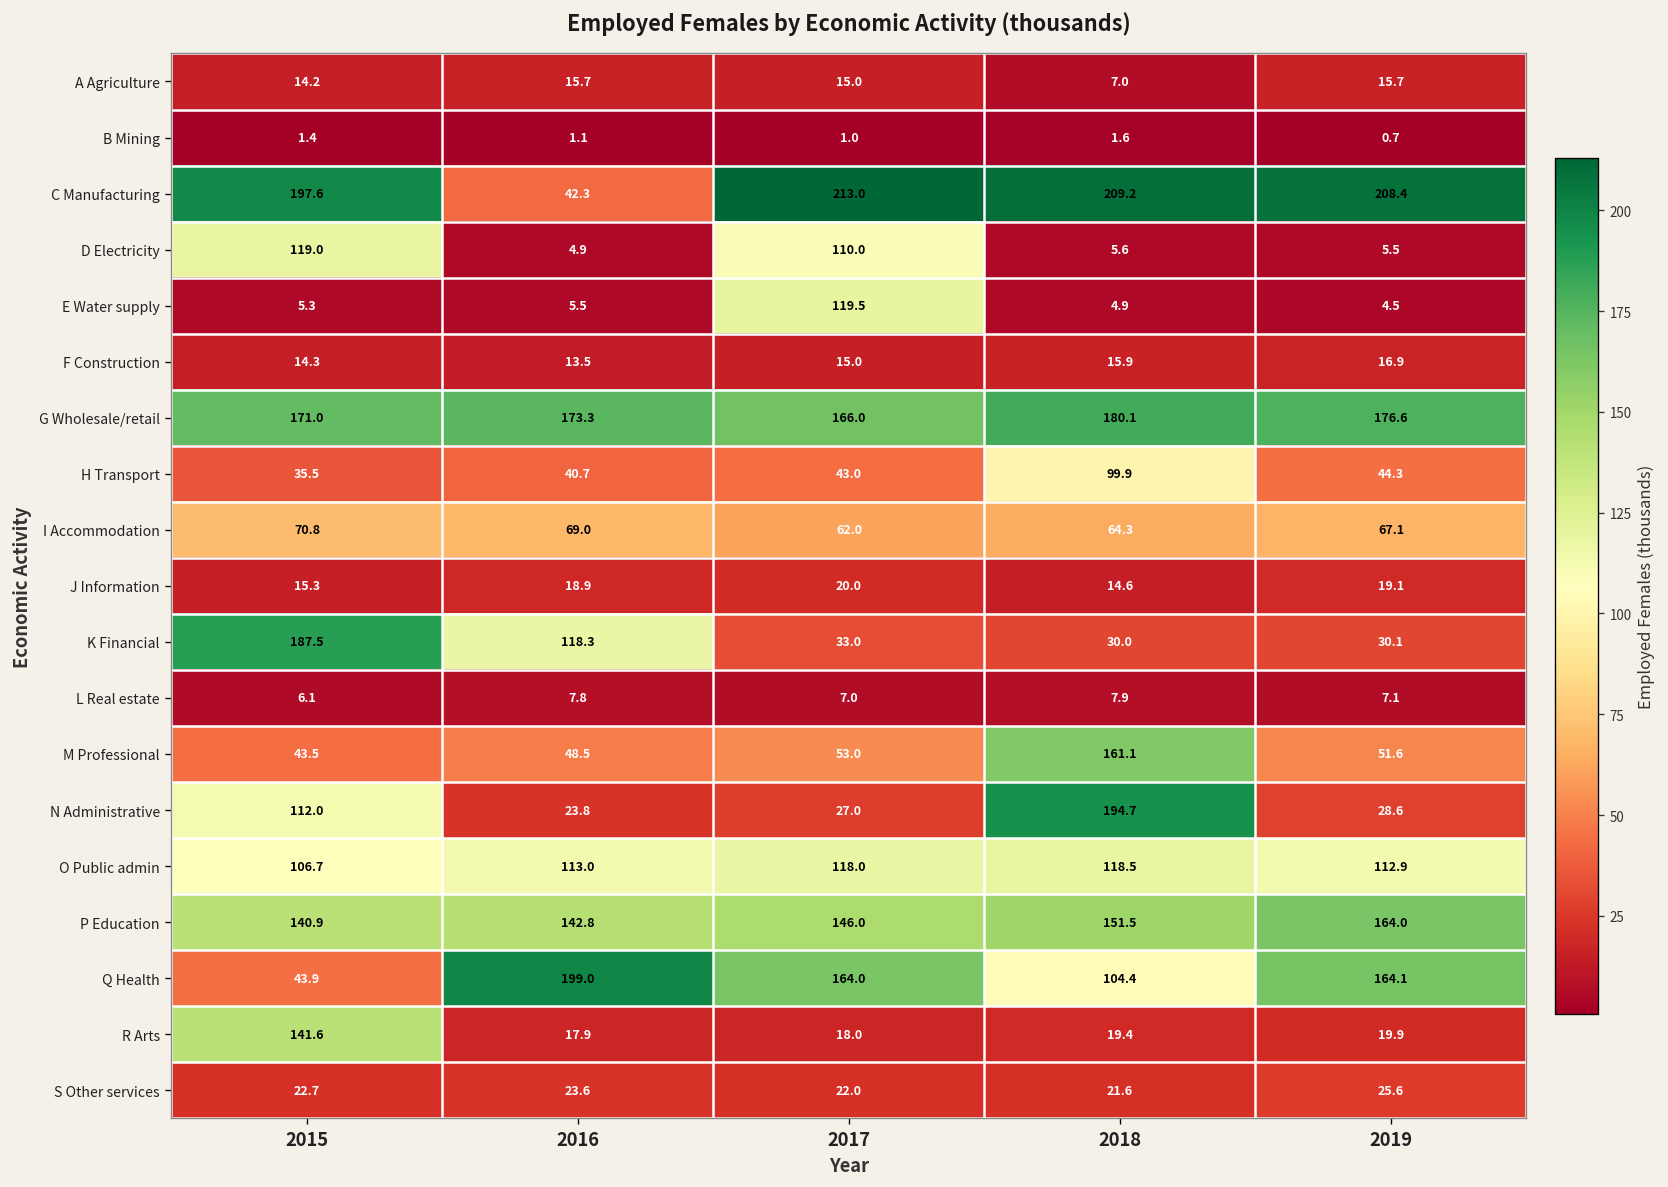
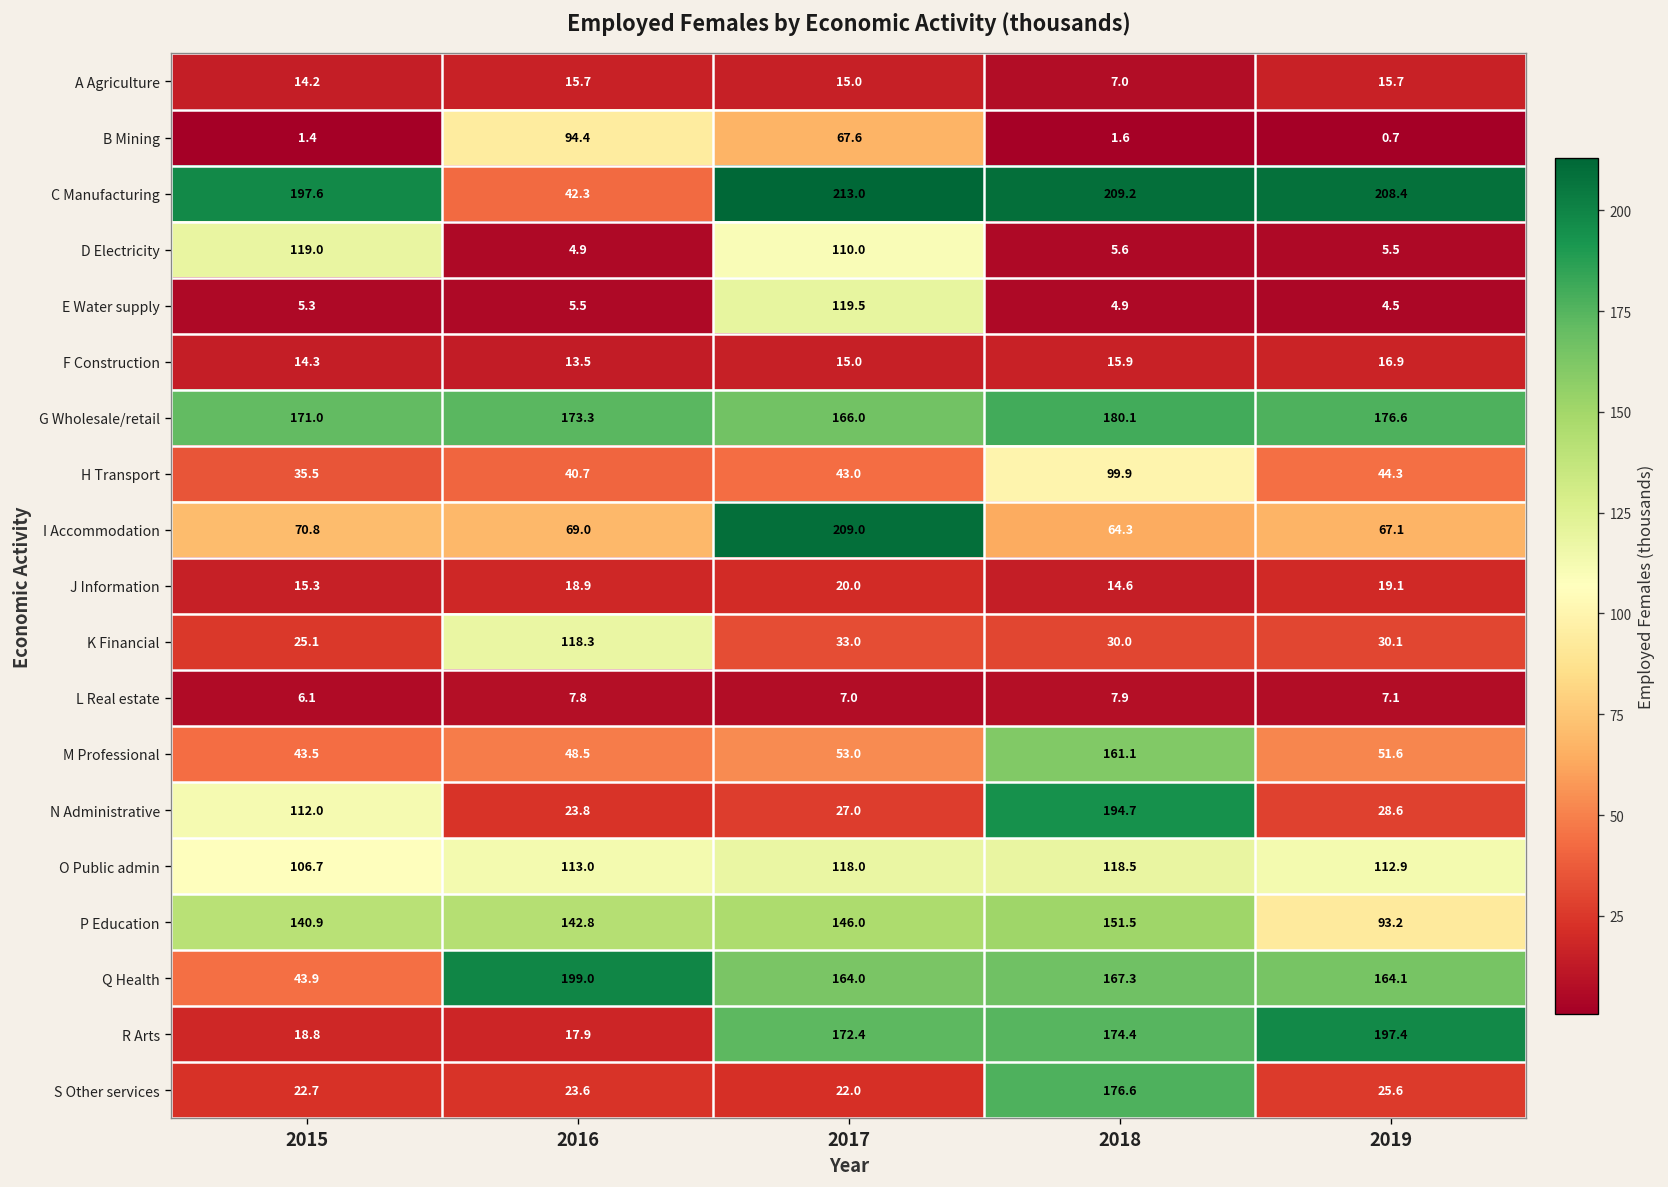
  {
    "A Agriculture": {
      "2015": 14.2,
      "2016": 15.7,
      "2017": 15.0,
      "2018": 7.0,
      "2019": 15.7
    },
    "B Mining": {
      "2015": 1.4,
-     "2016": 1.1,
-     "2017": 1.0,
+     "2016": 94.4,
+     "2017": 67.6,
      "2018": 1.6,
      "2019": 0.7
    },
    "C Manufacturing": {
      "2015": 197.6,
      "2016": 42.3,
      "2017": 213.0,
      "2018": 209.2,
      "2019": 208.4
    },
    "D Electricity": {
      "2015": 119.0,
      "2016": 4.9,
      "2017": 110.0,
      "2018": 5.6,
      "2019": 5.5
    },
    "E Water supply": {
      "2015": 5.3,
      "2016": 5.5,
      "2017": 119.5,
      "2018": 4.9,
      "2019": 4.5
    },
    "F Construction": {
      "2015": 14.3,
      "2016": 13.5,
      "2017": 15.0,
      "2018": 15.9,
      "2019": 16.9
    },
    "G Wholesale/retail": {
      "2015": 171.0,
      "2016": 173.3,
      "2017": 166.0,
      "2018": 180.1,
      "2019": 176.6
    },
    "H Transport": {
      "2015": 35.5,
      "2016": 40.7,
      "2017": 43.0,
      "2018": 99.9,
      "2019": 44.3
    },
    "I Accommodation": {
      "2015": 70.8,
      "2016": 69.0,
-     "2017": 62.0,
+     "2017": 209.0,
      "2018": 64.3,
      "2019": 67.1
    },
    "J Information": {
      "2015": 15.3,
      "2016": 18.9,
      "2017": 20.0,
      "2018": 14.6,
      "2019": 19.1
    },
    "K Financial": {
-     "2015": 187.5,
+     "2015": 25.1,
      "2016": 118.3,
      "2017": 33.0,
      "2018": 30.0,
      "2019": 30.1
    },
    "L Real estate": {
      "2015": 6.1,
      "2016": 7.8,
      "2017": 7.0,
      "2018": 7.9,
      "2019": 7.1
    },
    "M Professional": {
      "2015": 43.5,
      "2016": 48.5,
      "2017": 53.0,
      "2018": 161.1,
      "2019": 51.6
    },
    "N Administrative": {
      "2015": 112.0,
      "2016": 23.8,
      "2017": 27.0,
      "2018": 194.7,
      "2019": 28.6
    },
    "O Public admin": {
      "2015": 106.7,
      "2016": 113.0,
      "2017": 118.0,
      "2018": 118.5,
      "2019": 112.9
    },
    "P Education": {
      "2015": 140.9,
      "2016": 142.8,
      "2017": 146.0,
      "2018": 151.5,
-     "2019": 164.0
+     "2019": 93.2
    },
    "Q Health": {
      "2015": 43.9,
      "2016": 199.0,
      "2017": 164.0,
-     "2018": 104.4,
+     "2018": 167.3,
      "2019": 164.1
    },
    "R Arts": {
-     "2015": 141.6,
+     "2015": 18.8,
      "2016": 17.9,
-     "2017": 18.0,
-     "2018": 19.4,
-     "2019": 19.9
+     "2017": 172.4,
+     "2018": 174.4,
+     "2019": 197.4
    },
    "S Other services": {
      "2015": 22.7,
      "2016": 23.6,
      "2017": 22.0,
-     "2018": 21.6,
+     "2018": 176.6,
      "2019": 25.6
    }
  }
